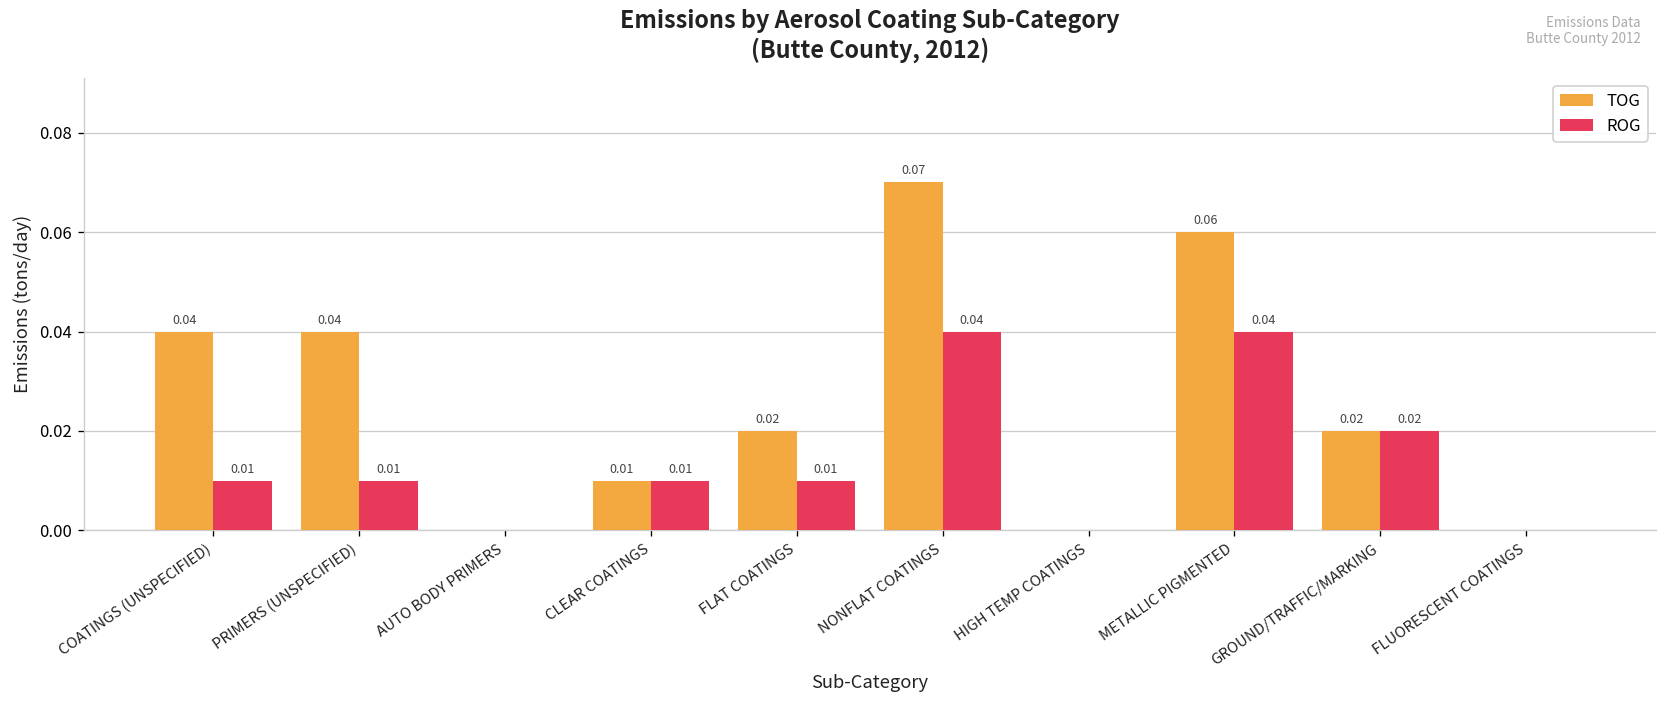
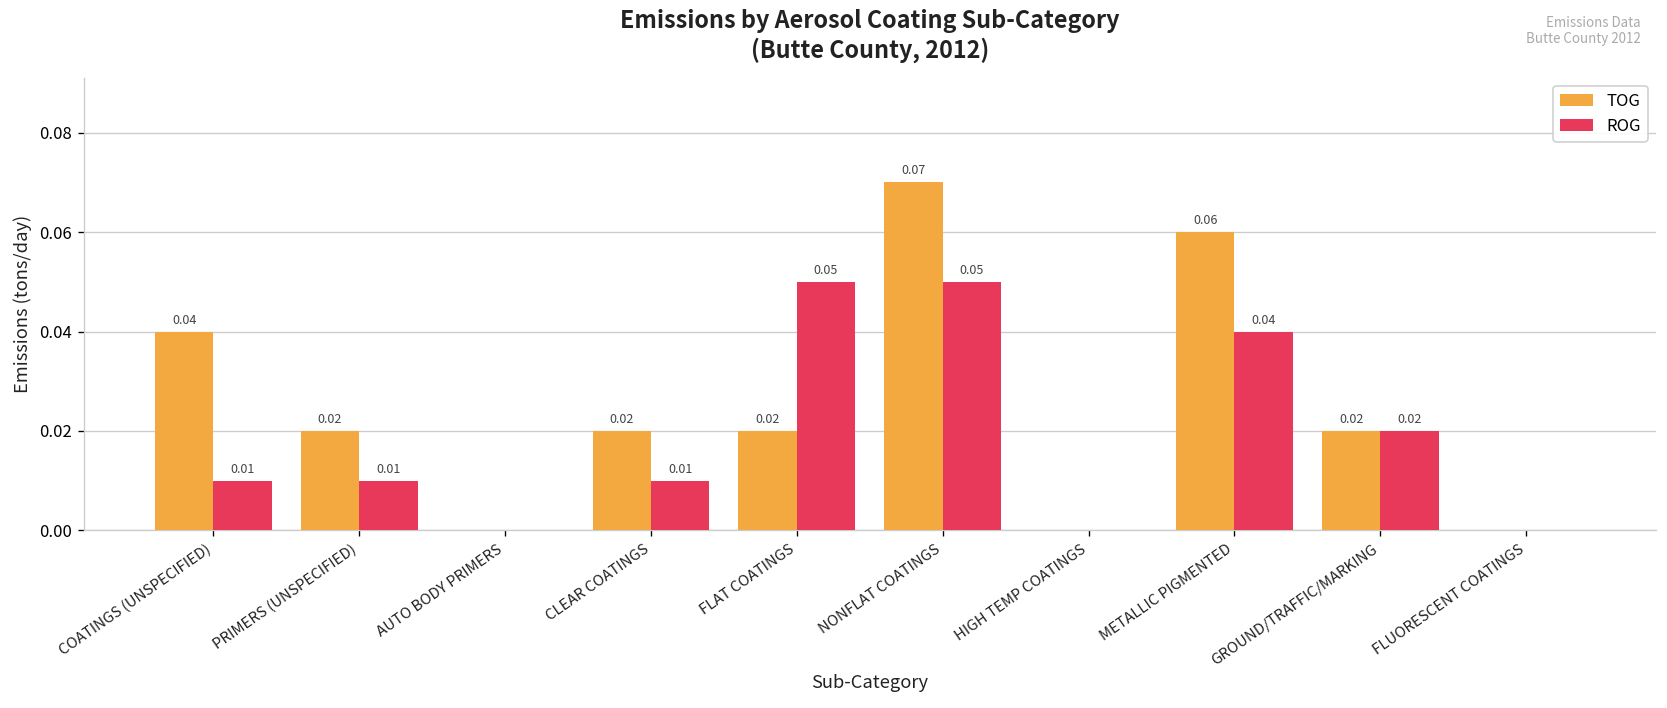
  {
    "TOG": {
      "COATINGS (UNSPECIFIED)": 0.04,
-     "PRIMERS (UNSPECIFIED)": 0.04,
-     "CLEAR COATINGS": 0.01,
+     "PRIMERS (UNSPECIFIED)": 0.02,
+     "CLEAR COATINGS": 0.02,
      "FLAT COATINGS": 0.02,
      "NONFLAT COATINGS": 0.07,
      "METALLIC PIGMENTED": 0.06,
      "GROUND/TRAFFIC/MARKING": 0.02
    },
    "ROG": {
      "COATINGS (UNSPECIFIED)": 0.01,
      "PRIMERS (UNSPECIFIED)": 0.01,
      "CLEAR COATINGS": 0.01,
-     "FLAT COATINGS": 0.01,
-     "NONFLAT COATINGS": 0.04,
+     "FLAT COATINGS": 0.05,
+     "NONFLAT COATINGS": 0.05,
      "METALLIC PIGMENTED": 0.04,
      "GROUND/TRAFFIC/MARKING": 0.02
    }
  }
